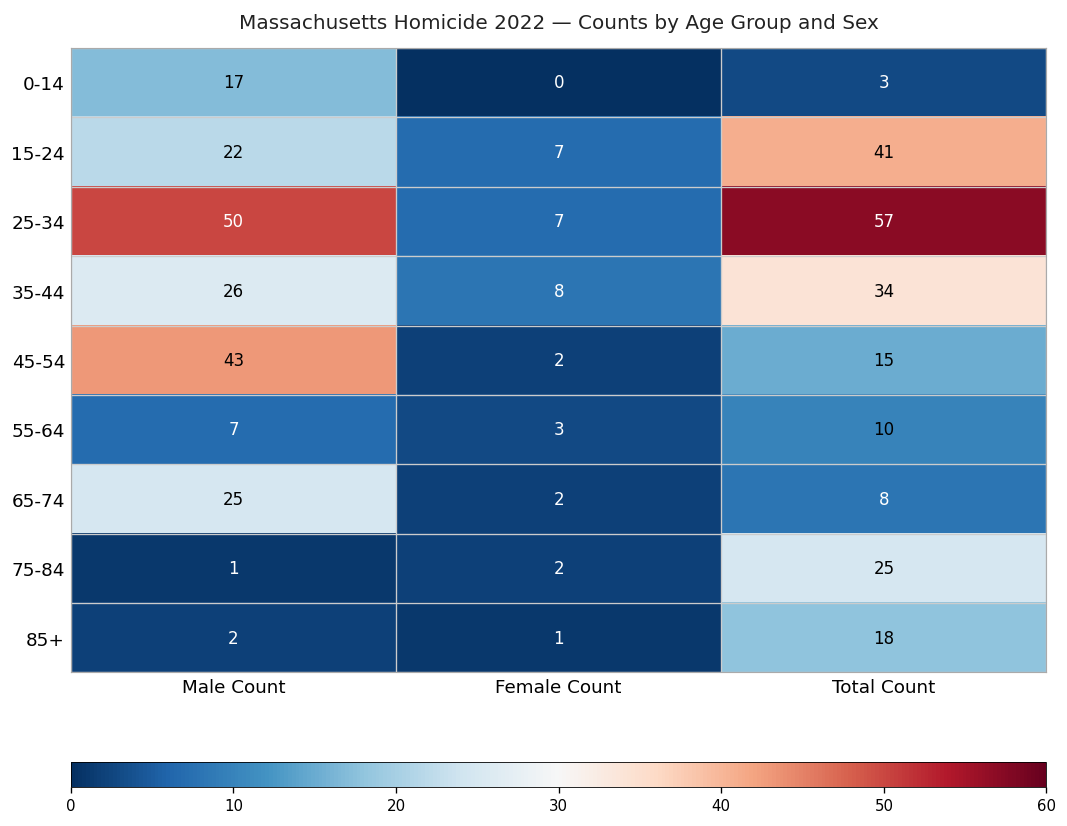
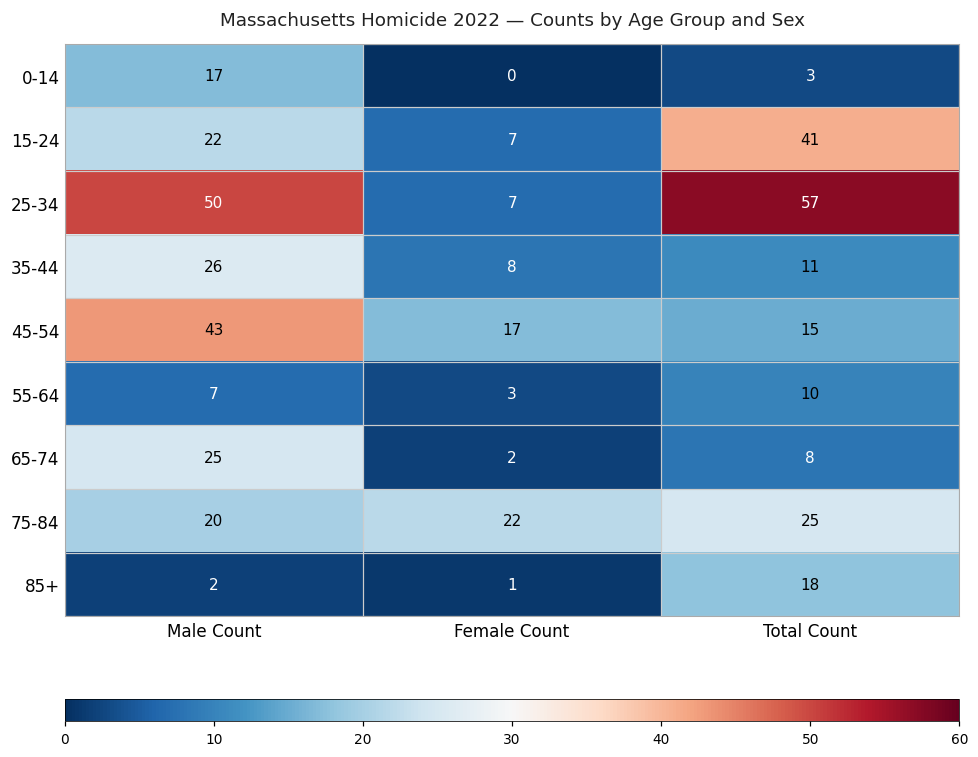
  {
    "0-14": {
      "Male Count": 17,
      "Female Count": 0,
      "Total Count": 3
    },
    "15-24": {
      "Male Count": 22,
      "Female Count": 7,
      "Total Count": 41
    },
    "25-34": {
      "Male Count": 50,
      "Female Count": 7,
      "Total Count": 57
    },
    "35-44": {
      "Male Count": 26,
      "Female Count": 8,
-     "Total Count": 34
+     "Total Count": 11
    },
    "45-54": {
      "Male Count": 43,
-     "Female Count": 2,
+     "Female Count": 17,
      "Total Count": 15
    },
    "55-64": {
      "Male Count": 7,
      "Female Count": 3,
      "Total Count": 10
    },
    "65-74": {
      "Male Count": 25,
      "Female Count": 2,
      "Total Count": 8
    },
    "75-84": {
-     "Male Count": 1,
-     "Female Count": 2,
+     "Male Count": 20,
+     "Female Count": 22,
      "Total Count": 25
    },
    "85+": {
      "Male Count": 2,
      "Female Count": 1,
      "Total Count": 18
    }
  }
